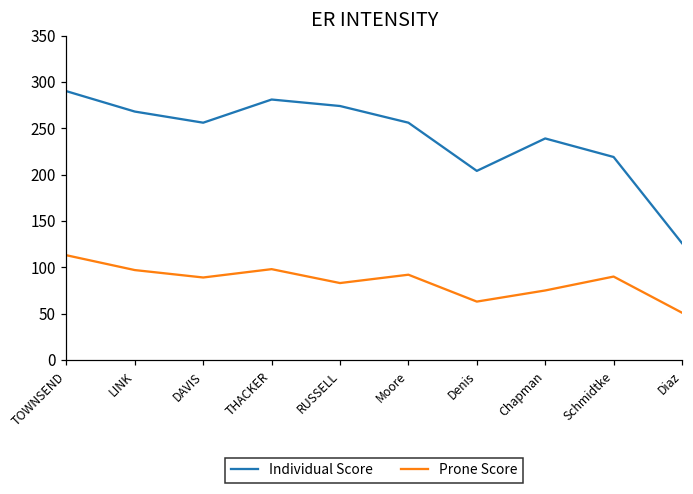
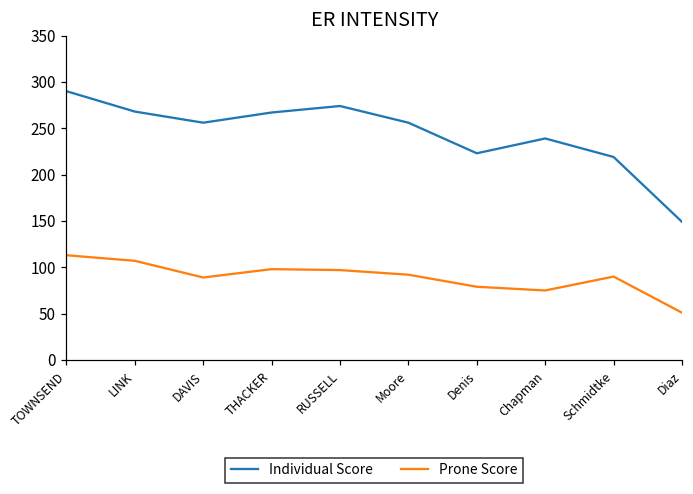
  {
    "Individual Score": {
      "TOWNSEND": 290,
      "LINK": 270,
      "DAVIS": 260,
-     "THACKER": 280,
+     "THACKER": 270,
      "RUSSELL": 270,
      "Moore": 260,
-     "Denis": 200,
+     "Denis": 220,
      "Chapman": 240,
      "Schmidtke": 220,
-     "Diaz": 130
+     "Diaz": 150
    },
    "Prone Score": {
      "TOWNSEND": 110,
-     "LINK": 100,
+     "LINK": 110,
      "DAVIS": 90,
      "THACKER": 100,
-     "RUSSELL": 80,
+     "RUSSELL": 100,
      "Moore": 90,
-     "Denis": 60,
+     "Denis": 80,
      "Chapman": 80,
      "Schmidtke": 90,
      "Diaz": 50
    }
  }
